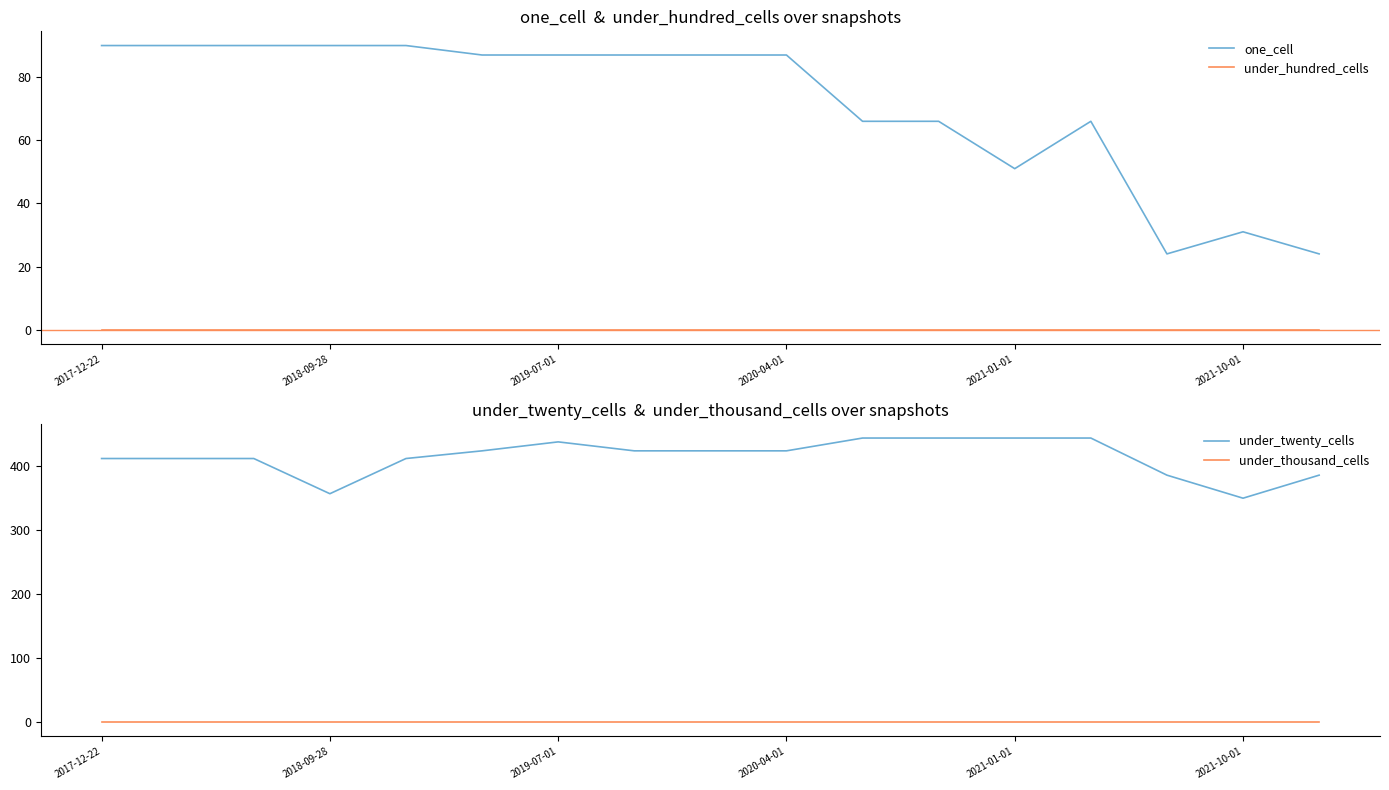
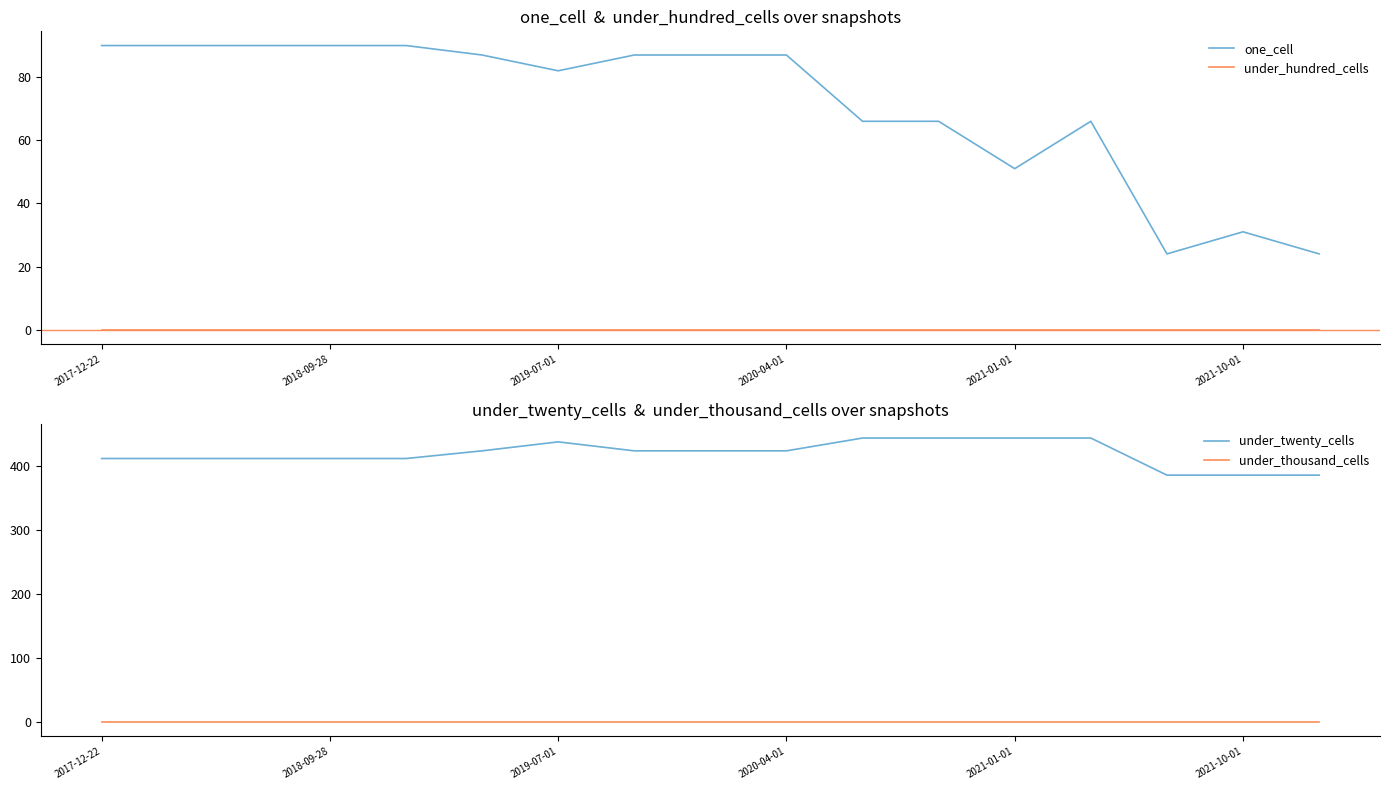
  {
    "one_cell & under_hundred_cells over snapshots": {
      "one_cell": {
        "2017-12-22": 90,
        "2018-09-28": 90,
-       "2019-07-01": 87,
+       "2019-07-01": 82,
        "2020-04-01": 87,
        "2021-01-01": 51,
        "2021-10-01": 31
      },
      "under_hundred_cells": {
        "2017-12-22": 0,
        "2018-09-28": 0,
        "2019-07-01": 0,
        "2020-04-01": 0,
        "2021-01-01": 0,
        "2021-10-01": 0
      }
    },
    "under_twenty_cells & under_thousand_cells over snapshots": {
      "under_twenty_cells": {
        "2017-12-22": 410,
-       "2018-09-28": 360,
+       "2018-09-28": 410,
        "2019-07-01": 440,
        "2020-04-01": 420,
        "2021-01-01": 440,
-       "2021-10-01": 350
+       "2021-10-01": 390
      },
      "under_thousand_cells": {
        "2017-12-22": 0,
        "2018-09-28": 0,
        "2019-07-01": 0,
        "2020-04-01": 0,
        "2021-01-01": 0,
        "2021-10-01": 0
      }
    }
  }
